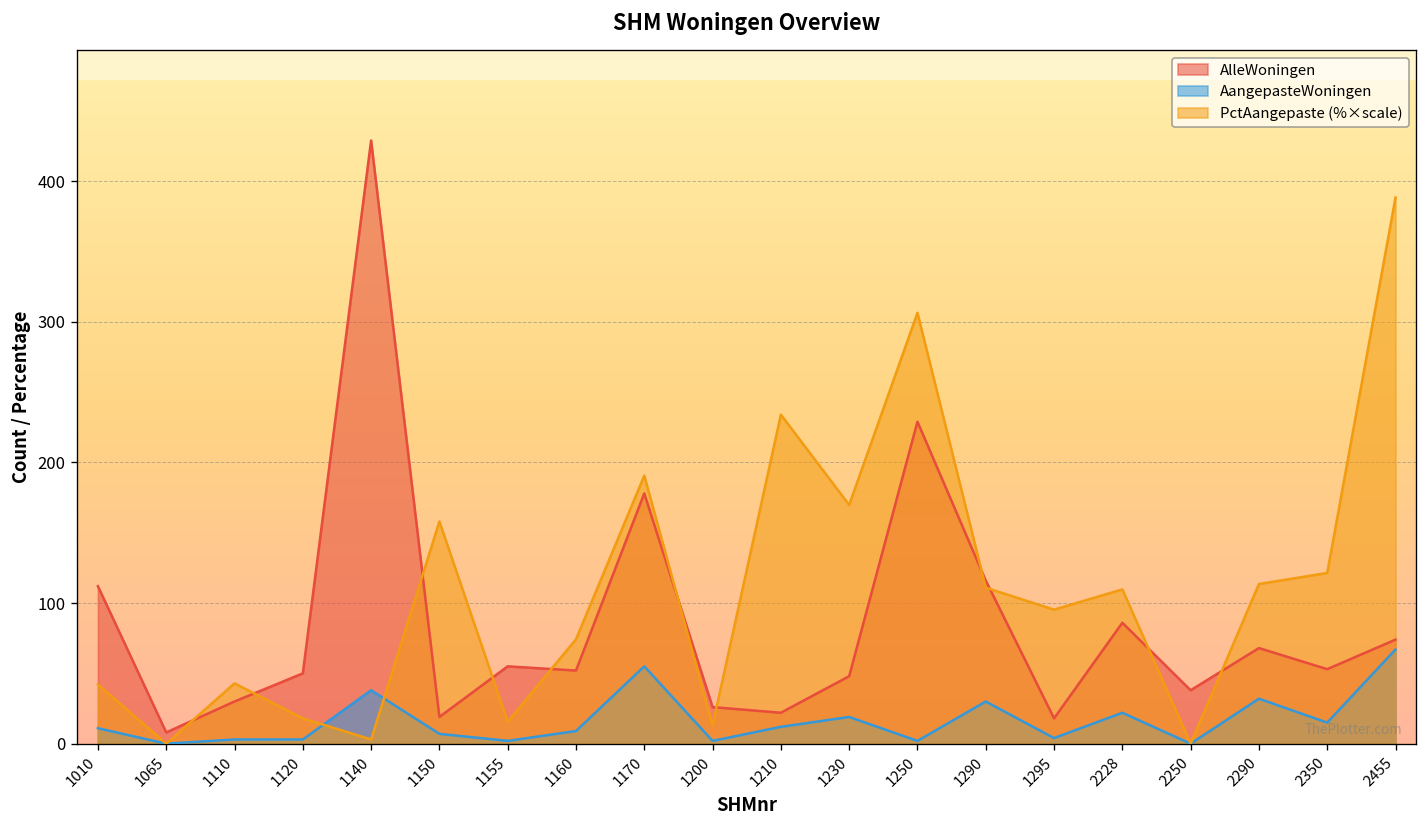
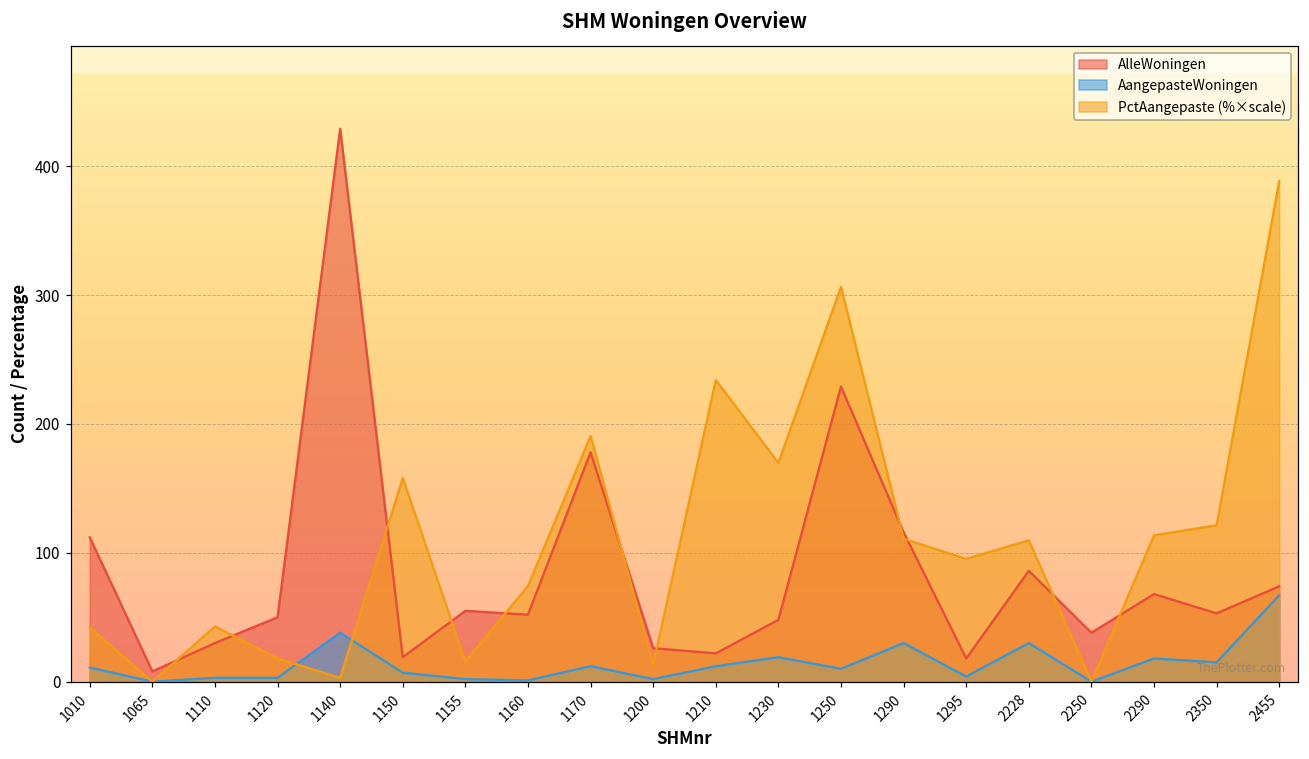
  {
    "AlleWoningen": {
      "1010": 112,
      "1065": 8,
      "1110": 30,
      "1120": 50,
      "1140": 429,
      "1150": 19,
      "1155": 55,
      "1160": 52,
      "1170": 178,
      "1200": 26,
      "1210": 22,
      "1230": 48,
      "1250": 229,
      "1290": 116,
      "1295": 18,
      "2228": 86,
      "2250": 38,
      "2290": 68,
      "2350": 53,
      "2455": 74
    },
    "AangepasteWoningen": {
      "1010": 11,
      "1110": 3,
      "1120": 3,
      "1140": 38,
      "1150": 7,
      "1155": 2,
-     "1160": 9,
-     "1170": 55,
+     "1160": 1,
+     "1170": 12,
      "1200": 2,
      "1210": 12,
      "1230": 19,
-     "1250": 2,
+     "1250": 10,
      "1290": 30,
      "1295": 4,
-     "2228": 22,
-     "2290": 32,
+     "2228": 30,
+     "2290": 18,
      "2350": 15,
      "2455": 67
    },
    "PctAangepaste (%×scale)": {
      "1010": 42,
      "1110": 43,
      "1120": 18,
      "1140": 3,
      "1150": 158,
      "1155": 16,
      "1160": 74,
      "1170": 191,
      "1200": 13,
      "1210": 234,
      "1230": 170,
      "1250": 306,
      "1290": 111,
      "1295": 95,
      "2228": 110,
      "2290": 114,
      "2350": 121,
      "2455": 388
    }
  }
